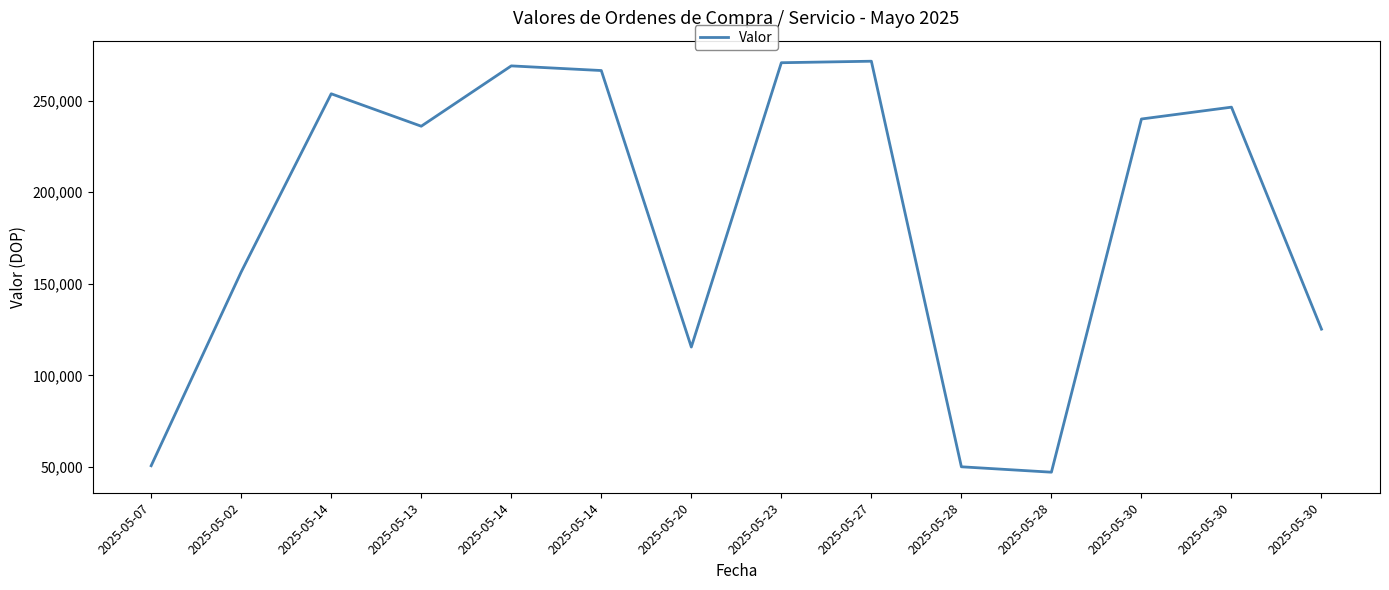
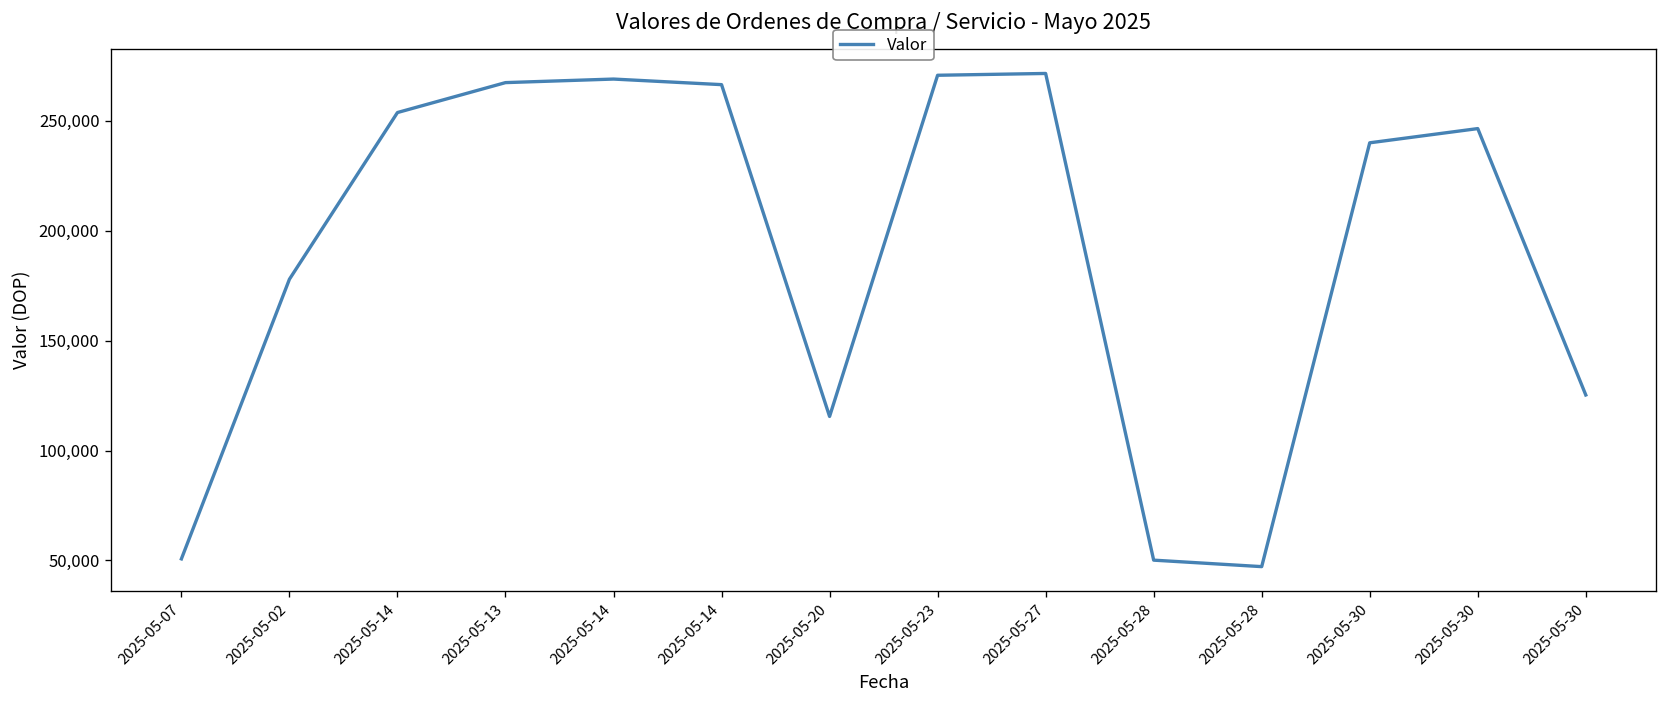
  {
    "2025-05-07": "51,000",
-   "2025-05-02": "156,000",
-   "2025-05-13": "236,000",
+   "2025-05-02": "178,000",
+   "2025-05-13": "267,000",
    "2025-05-20": "115,000",
    "2025-05-23": "271,000",
    "2025-05-27": "271,000"
  }
